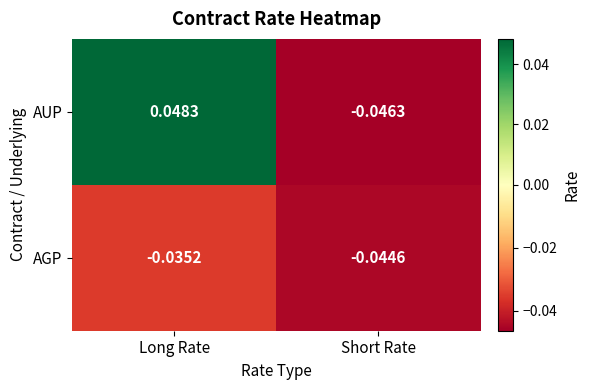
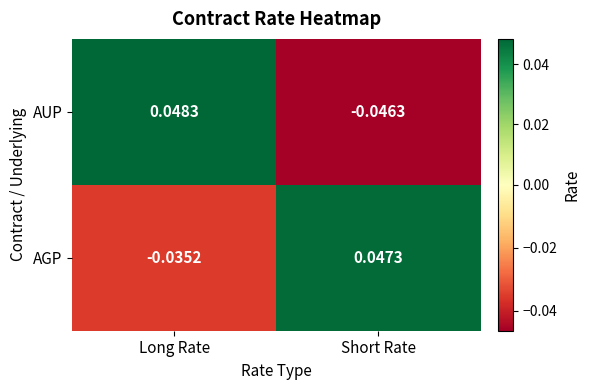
  {
    "AUP": {
      "Long Rate": 0.0483,
      "Short Rate": -0.0463
    },
    "AGP": {
      "Long Rate": -0.0352,
-     "Short Rate": -0.0446
+     "Short Rate": 0.0473
    }
  }
